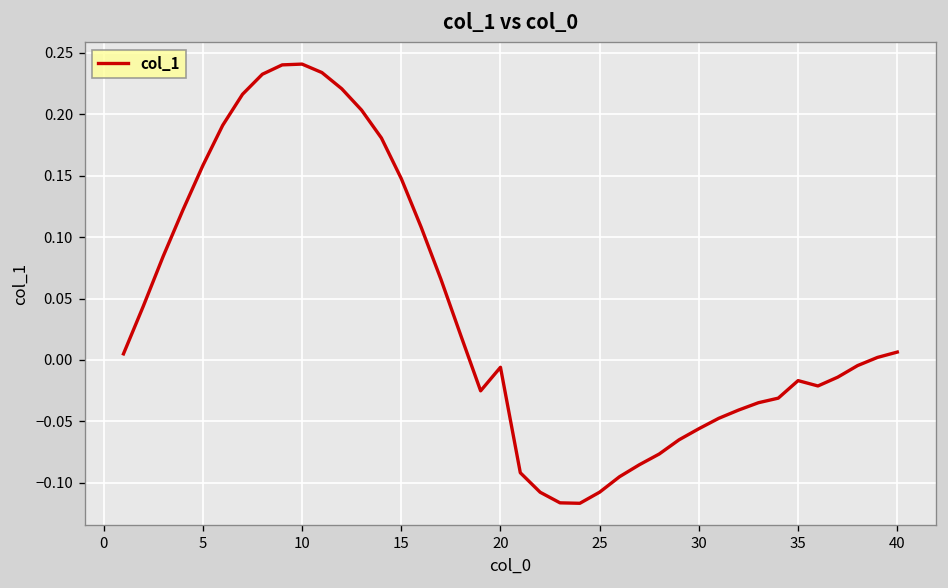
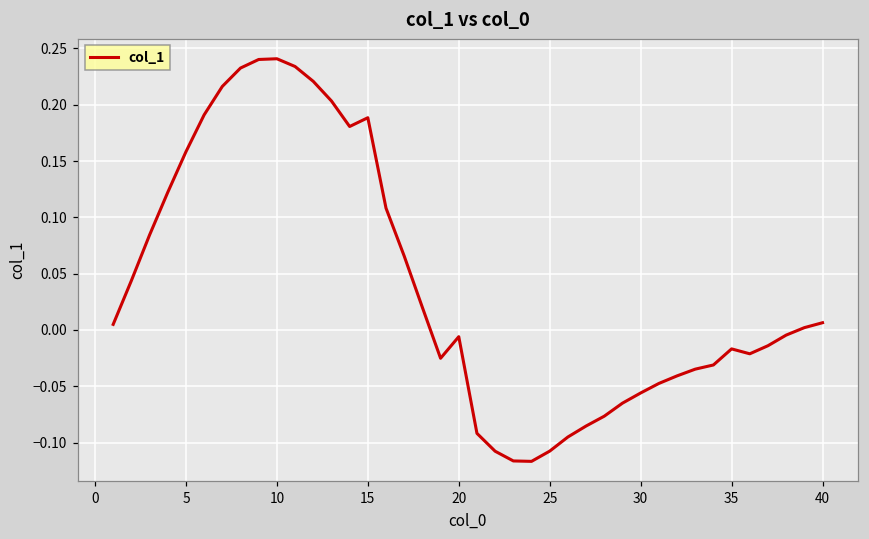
  {
    "5": 0.158,
    "10": 0.241,
-   "15": 0.148,
+   "15": 0.188,
    "20": -0.006,
    "25": -0.108,
    "30": -0.056,
    "35": -0.017,
    "40": 0.006
  }
